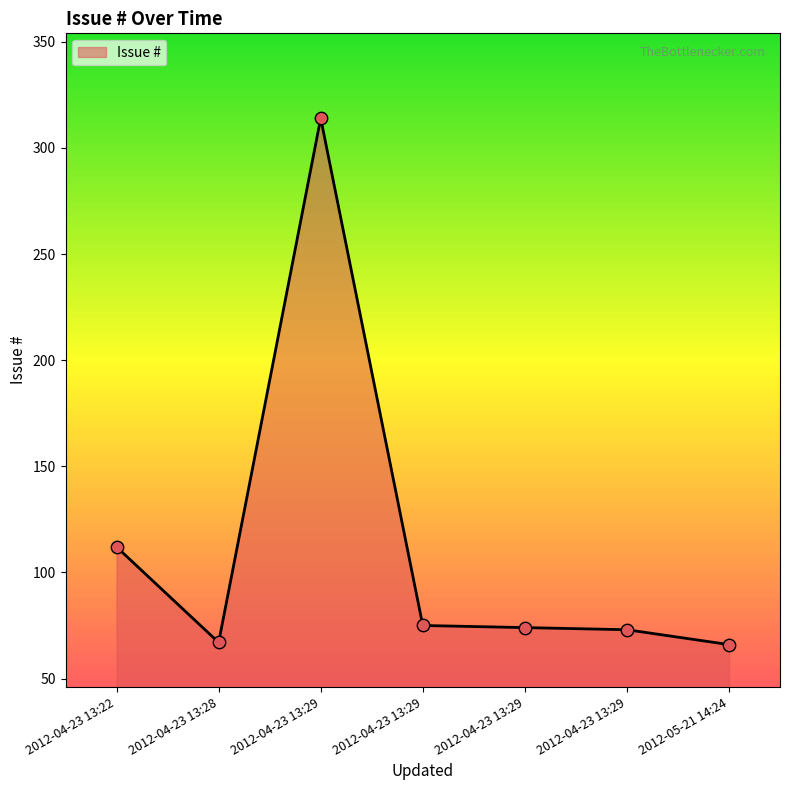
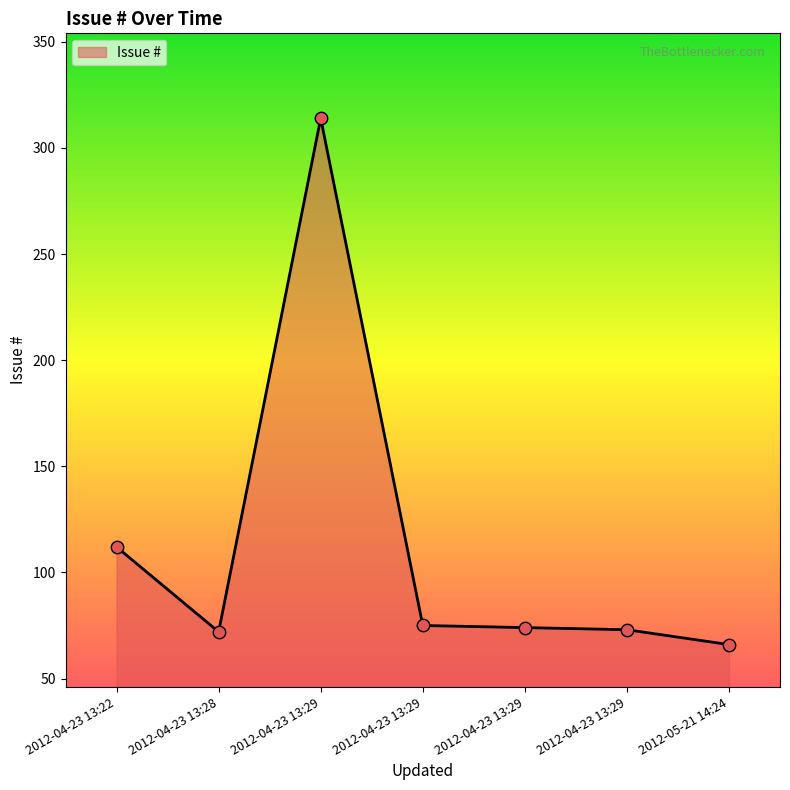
  {
    "2012-04-23 13:22": 112,
-   "2012-04-23 13:28": 67,
+   "2012-04-23 13:28": 72,
    "2012-05-21 14:24": 66
  }
